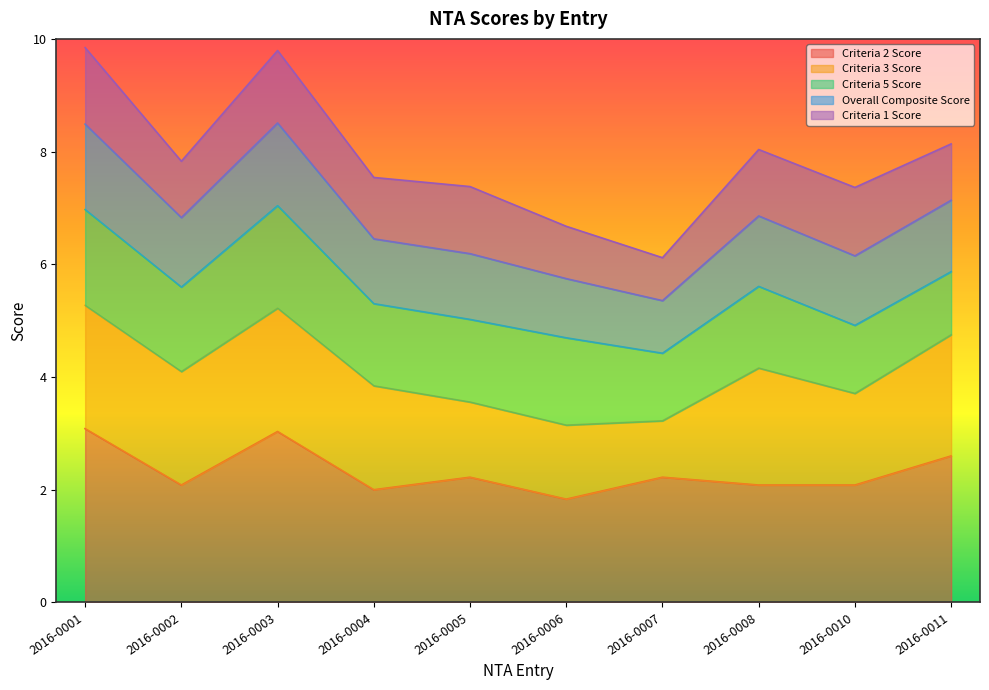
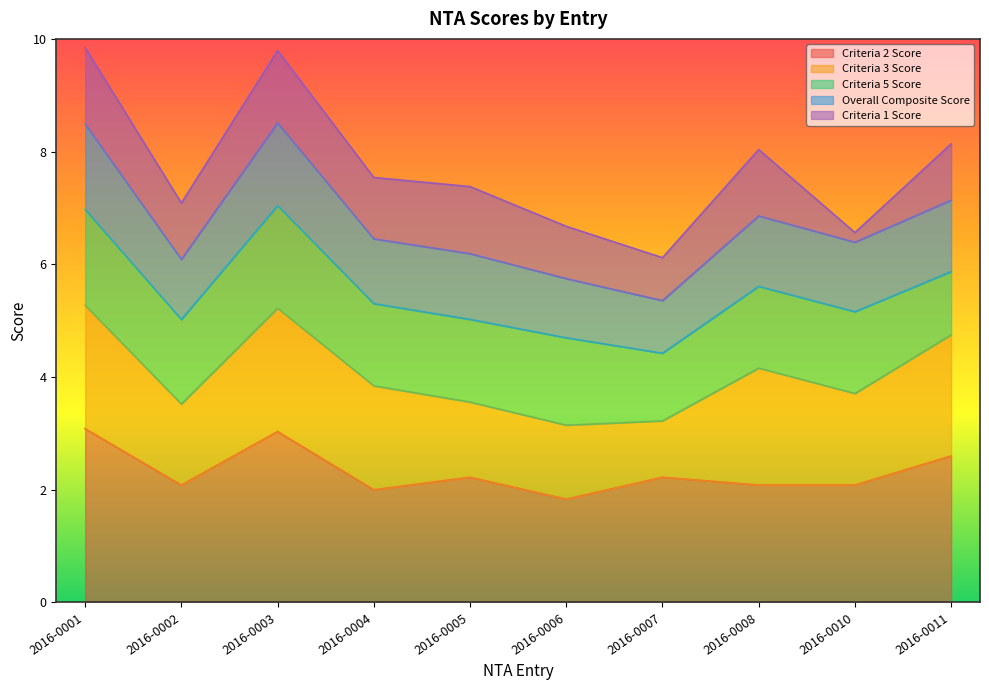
  {
    "Criteria 2 Score": {
      "2016-0001": 3.1,
      "2016-0002": 2.1,
      "2016-0003": 3.0,
      "2016-0004": 2.0,
      "2016-0005": 2.2,
      "2016-0006": 1.8,
      "2016-0007": 2.2,
      "2016-0008": 2.1,
      "2016-0010": 2.1,
      "2016-0011": 2.6
    },
    "Criteria 3 Score": {
      "2016-0001": 2.2,
-     "2016-0002": 2.0,
+     "2016-0002": 1.4,
      "2016-0003": 2.2,
      "2016-0004": 1.8,
      "2016-0005": 1.3,
      "2016-0006": 1.3,
      "2016-0007": 1.0,
      "2016-0008": 2.1,
      "2016-0010": 1.6,
      "2016-0011": 2.2
    },
    "Criteria 5 Score": {
      "2016-0001": 1.7,
      "2016-0002": 1.5,
      "2016-0003": 1.8,
      "2016-0004": 1.5,
      "2016-0005": 1.5,
      "2016-0006": 1.5,
      "2016-0007": 1.2,
      "2016-0008": 1.5,
-     "2016-0010": 1.2,
+     "2016-0010": 1.4,
      "2016-0011": 1.1
    },
    "Overall Composite Score": {
      "2016-0001": 1.5,
-     "2016-0002": 1.2,
+     "2016-0002": 1.1,
      "2016-0003": 1.5,
      "2016-0004": 1.2,
      "2016-0005": 1.2,
      "2016-0006": 1.0,
      "2016-0007": 0.9,
      "2016-0008": 1.3,
      "2016-0010": 1.2,
      "2016-0011": 1.3
    },
    "Criteria 1 Score": {
      "2016-0001": 1.4,
      "2016-0002": 1.0,
      "2016-0003": 1.3,
      "2016-0004": 1.1,
      "2016-0005": 1.2,
      "2016-0006": 0.9,
      "2016-0007": 0.8,
      "2016-0008": 1.2,
-     "2016-0010": 1.2,
+     "2016-0010": 0.2,
      "2016-0011": 1.0
    }
  }
